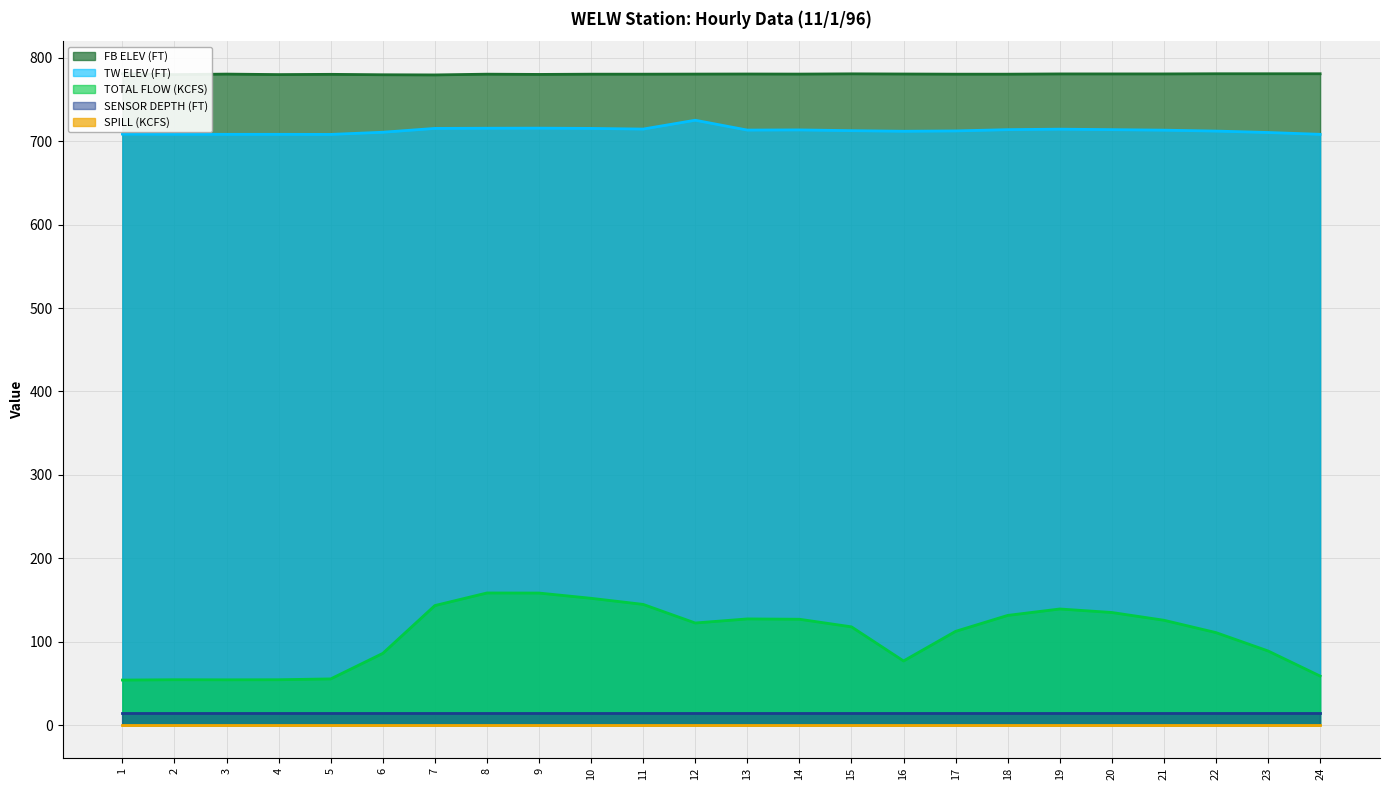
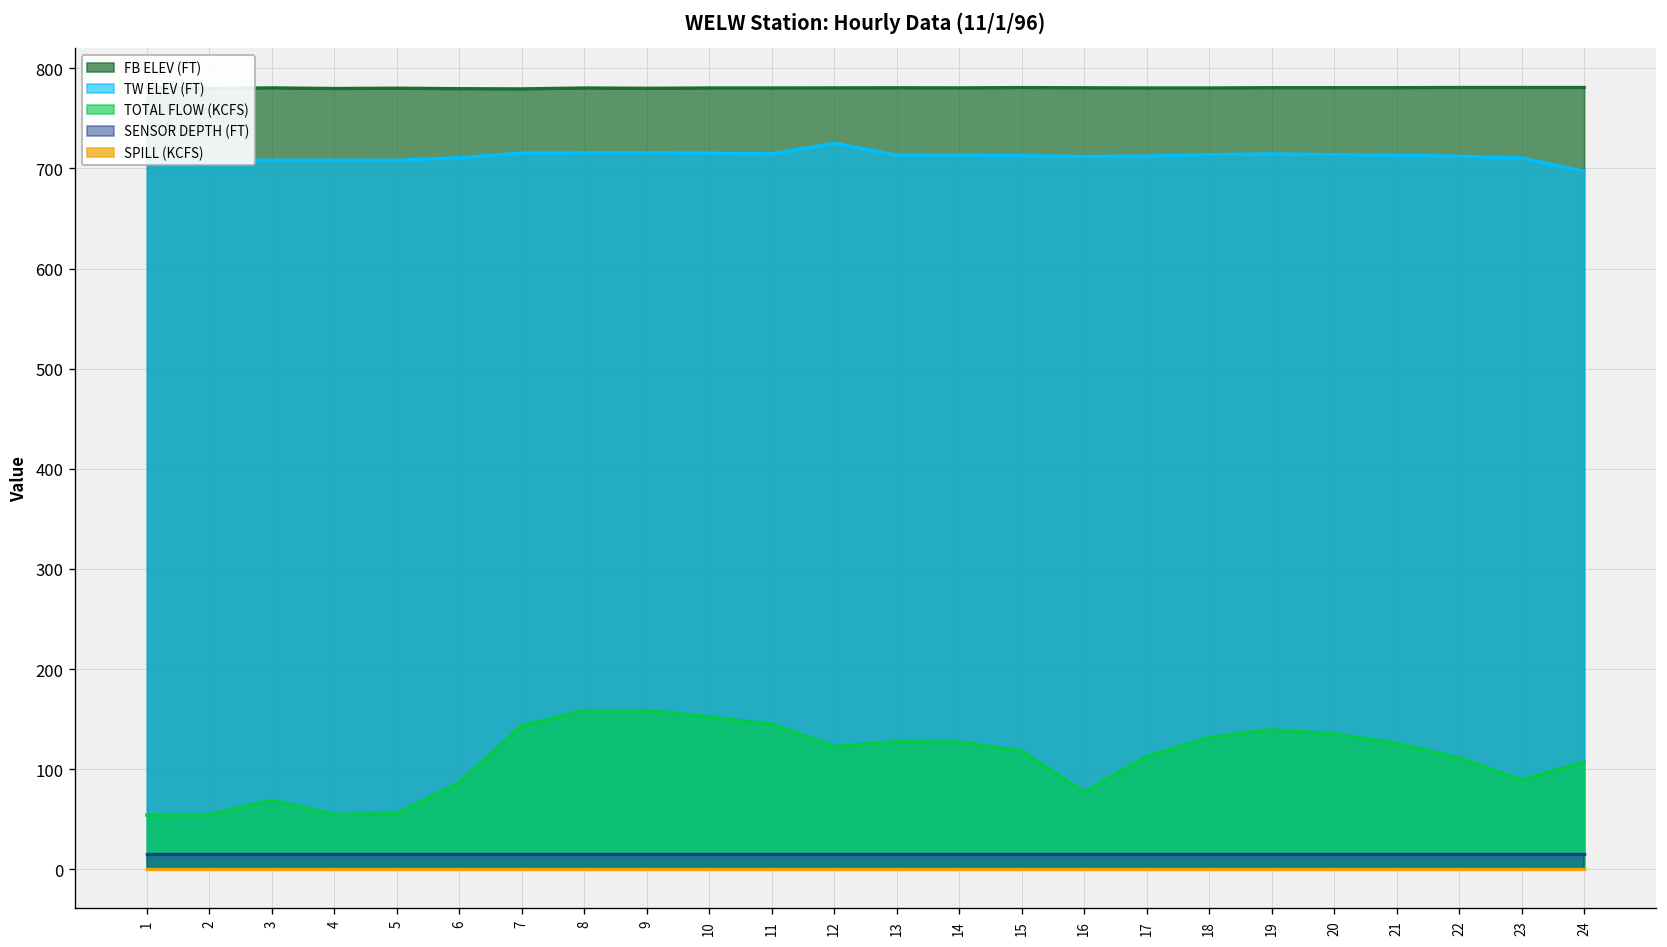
  {
    "FB ELEV (FT)": {
      "3": 780,
      "4": 780,
      "5": 780,
      "6": 780,
      "7": 780,
      "8": 780,
      "9": 780,
      "10": 780,
      "11": 780,
      "12": 780,
      "13": 780,
      "14": 780,
      "15": 780,
      "16": 780,
      "17": 780,
      "18": 780,
      "19": 780,
      "20": 780,
      "21": 780,
      "22": 780,
      "23": 780,
      "24": 780
    },
    "TW ELEV (FT)": {
      "1": 710,
      "2": 710,
      "3": 710,
      "4": 710,
      "5": 710,
      "6": 710,
      "7": 720,
      "8": 720,
      "9": 720,
      "10": 720,
      "11": 710,
      "12": 730,
      "13": 710,
      "14": 710,
      "15": 710,
      "16": 710,
      "17": 710,
      "18": 710,
      "19": 710,
      "20": 710,
      "21": 710,
      "22": 710,
      "23": 710,
-     "24": 710
+     "24": 700
    },
    "TOTAL FLOW (KCFS)": {
      "1": 50,
      "2": 50,
-     "3": 50,
+     "3": 70,
      "4": 50,
      "5": 60,
      "6": 90,
      "7": 140,
      "8": 160,
      "9": 160,
      "10": 150,
      "11": 140,
      "12": 120,
      "13": 130,
      "14": 130,
      "15": 120,
      "16": 80,
      "17": 110,
      "18": 130,
      "19": 140,
      "20": 140,
      "21": 130,
      "22": 110,
      "23": 90,
-     "24": 60
+     "24": 110
    },
    "SENSOR DEPTH (FT)": {
      "1": 20,
      "2": 20,
      "3": 20,
      "4": 20,
      "5": 20,
      "6": 20,
      "7": 20,
      "8": 20,
      "9": 20,
      "10": 20,
      "11": 20,
      "12": 20,
      "13": 20,
      "14": 20,
      "15": 20,
      "16": 20,
      "17": 20,
      "18": 20,
      "19": 20,
      "20": 20,
      "21": 20,
      "22": 20,
      "23": 20,
      "24": 20
    },
    "SPILL (KCFS)": {
      "1": 0,
      "2": 0,
      "3": 0,
      "4": 0,
      "5": 0,
      "6": 0,
      "7": 0,
      "8": 0,
      "9": 0,
      "10": 0,
      "11": 0,
      "12": 0,
      "13": 0,
      "14": 0,
      "15": 0,
      "16": 0,
      "17": 0,
      "18": 0,
      "19": 0,
      "20": 0,
      "21": 0,
      "22": 0,
      "23": 0,
      "24": 0
    }
  }
